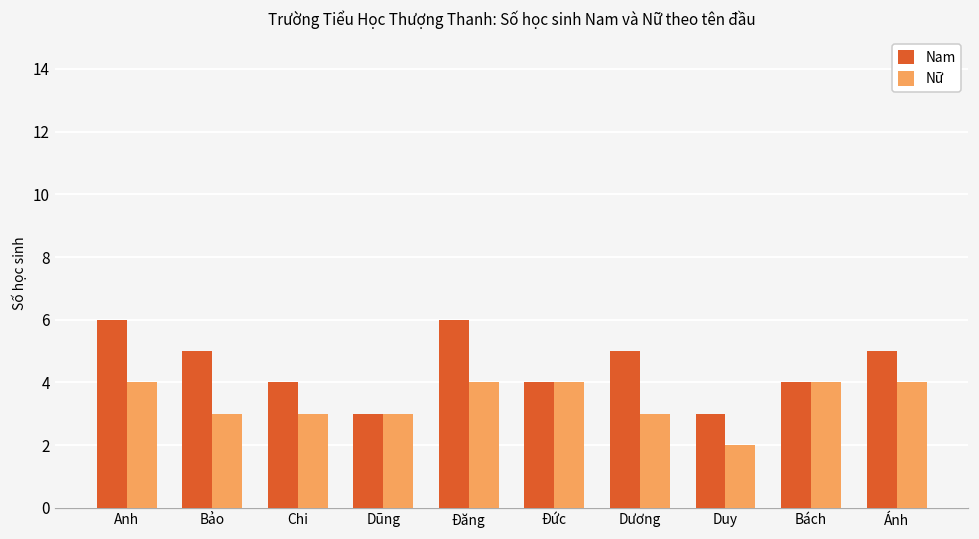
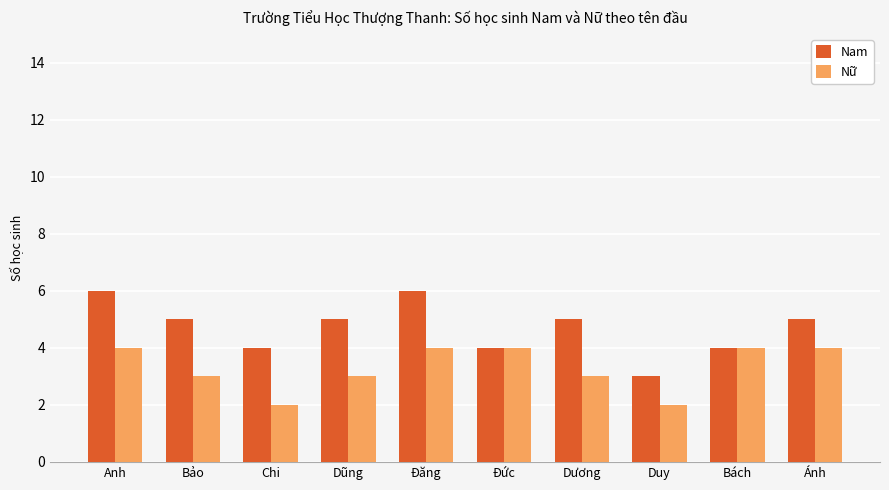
  {
    "Nam": {
      "Anh": 6,
      "Bảo": 5,
      "Chi": 4,
-     "Dũng": 3,
+     "Dũng": 5,
      "Đăng": 6,
      "Đức": 4,
      "Dương": 5,
      "Duy": 3,
      "Bách": 4,
      "Ánh": 5
    },
    "Nữ": {
      "Anh": 4,
      "Bảo": 3,
-     "Chi": 3,
+     "Chi": 2,
      "Dũng": 3,
      "Đăng": 4,
      "Đức": 4,
      "Dương": 3,
      "Duy": 2,
      "Bách": 4,
      "Ánh": 4
    }
  }
